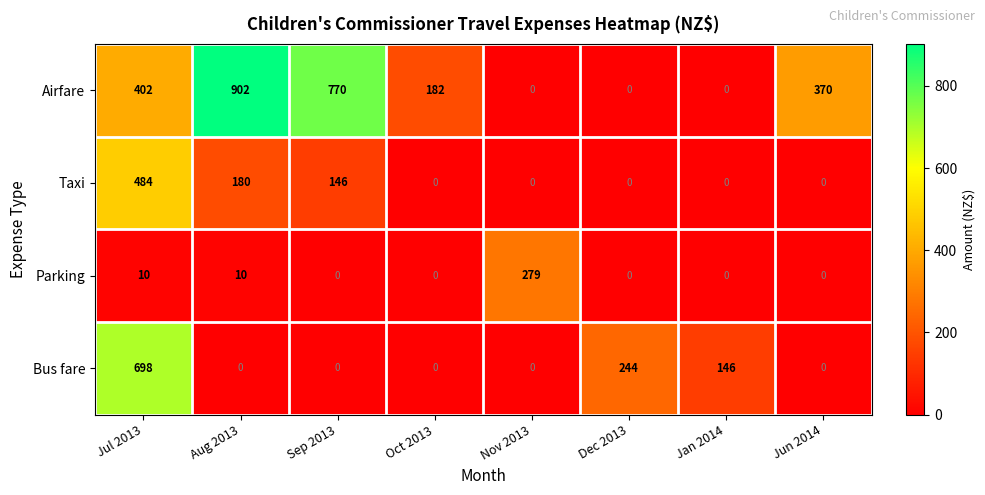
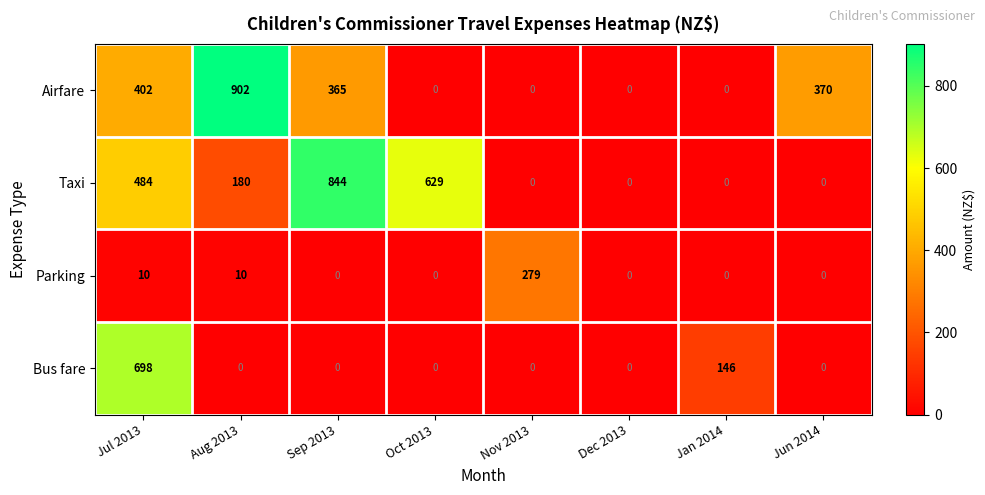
  {
    "Airfare": {
      "Jul 2013": 402,
      "Aug 2013": 902,
-     "Sep 2013": 770,
-     "Oct 2013": 182,
+     "Sep 2013": 365,
+     "Oct 2013": 0,
      "Nov 2013": 0,
      "Dec 2013": 0,
      "Jan 2014": 0,
      "Jun 2014": 370
    },
    "Taxi": {
      "Jul 2013": 484,
      "Aug 2013": 180,
-     "Sep 2013": 146,
-     "Oct 2013": 0,
+     "Sep 2013": 844,
+     "Oct 2013": 629,
      "Nov 2013": 0,
      "Dec 2013": 0,
      "Jan 2014": 0,
      "Jun 2014": 0
    },
    "Parking": {
      "Jul 2013": 10,
      "Aug 2013": 10,
      "Sep 2013": 0,
      "Oct 2013": 0,
      "Nov 2013": 279,
      "Dec 2013": 0,
      "Jan 2014": 0,
      "Jun 2014": 0
    },
    "Bus fare": {
      "Jul 2013": 698,
      "Aug 2013": 0,
      "Sep 2013": 0,
      "Oct 2013": 0,
      "Nov 2013": 0,
-     "Dec 2013": 244,
+     "Dec 2013": 0,
      "Jan 2014": 146,
      "Jun 2014": 0
    }
  }
